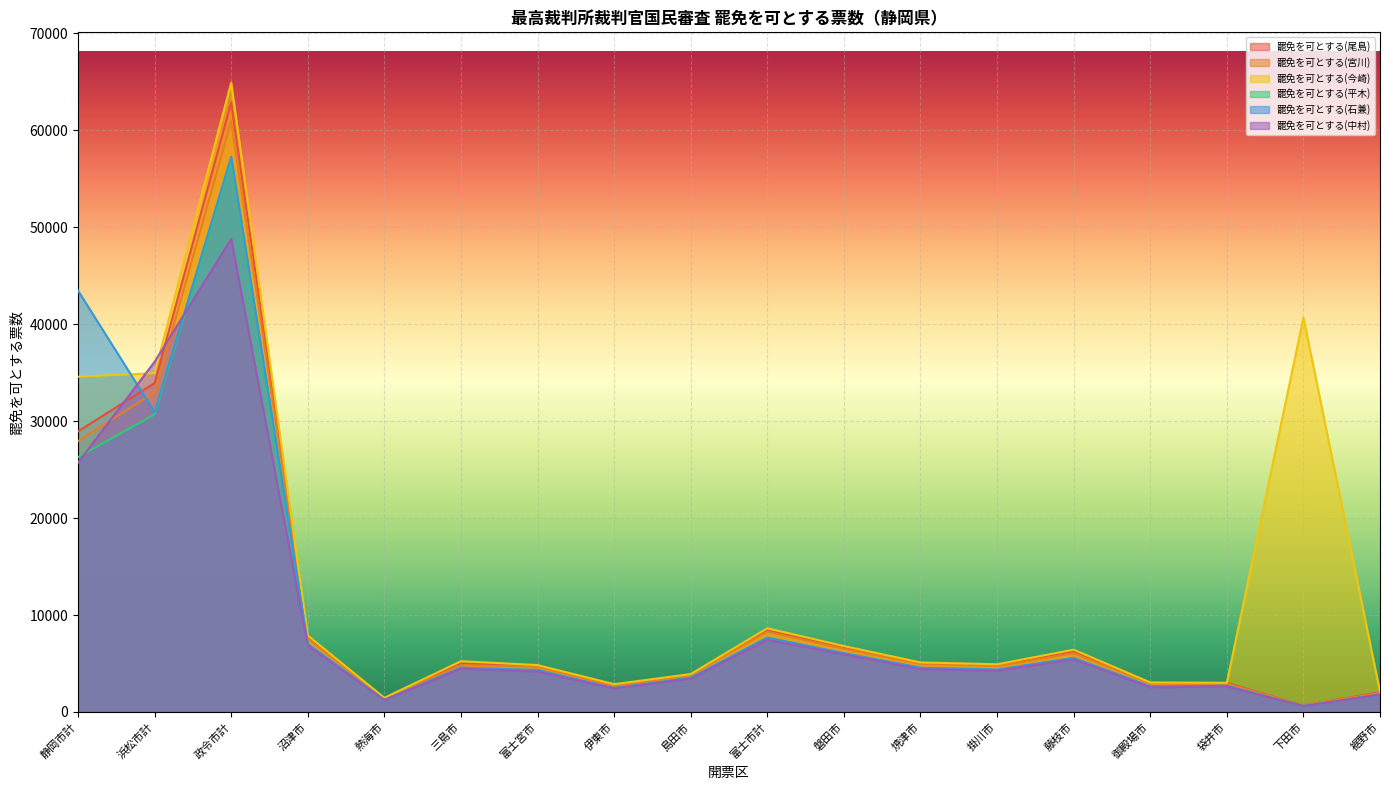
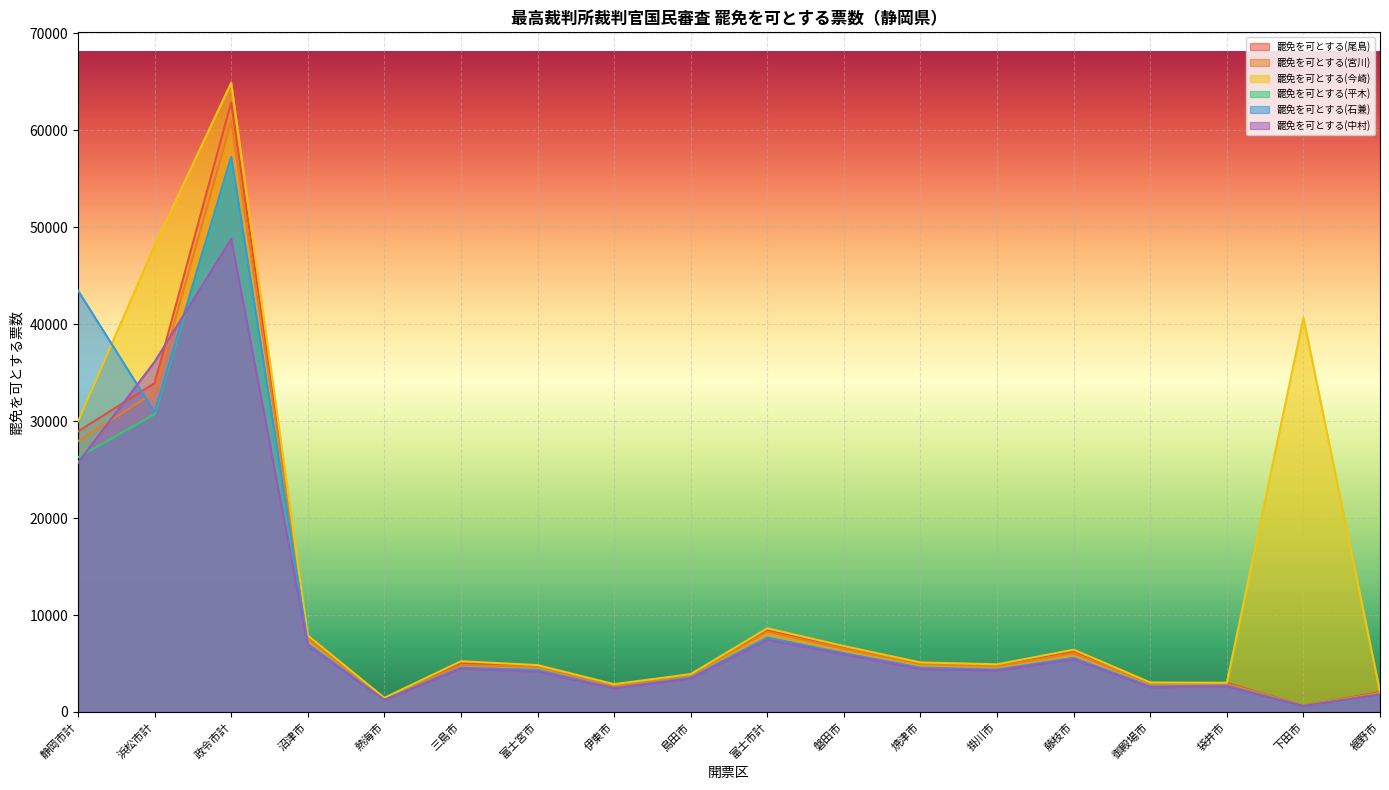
  {
    "罷免を可とする(今崎)": {
-     "静岡市計": 35000,
-     "浜松市計": 35000,
+     "静岡市計": 30000,
+     "浜松市計": 48000,
      "政令市計": 65000,
      "下田市": 41000
    },
    "罷免を可とする(平木)": {
      "静岡市計": 26000,
      "政令市計": 57000
    },
    "罷免を可とする(石兼)": {
      "静岡市計": 43000,
      "政令市計": 57000
    },
    "罷免を可とする(中村)": {
      "静岡市計": 26000,
      "浜松市計": 36000,
      "政令市計": 49000
    }
  }
